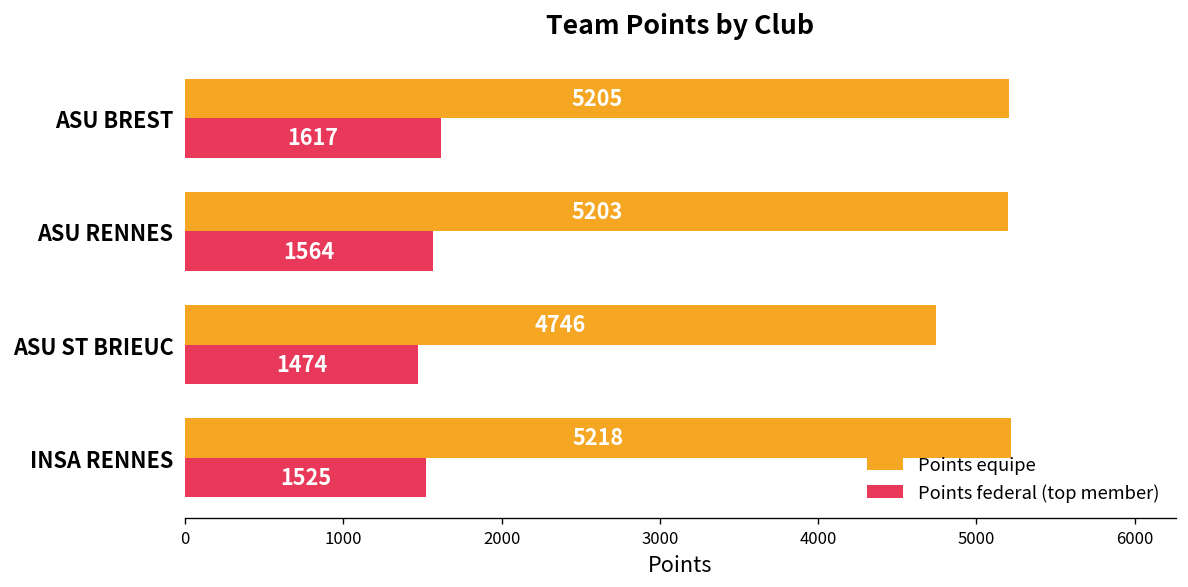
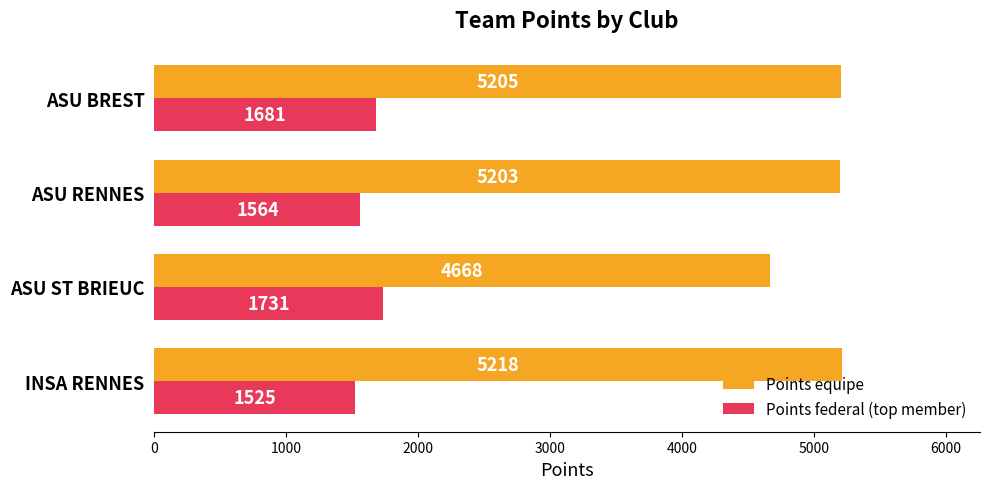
  {
    "Points equipe": {
      "ASU BREST": 5205,
      "ASU RENNES": 5203,
-     "ASU ST BRIEUC": 4746,
+     "ASU ST BRIEUC": 4668,
      "INSA RENNES": 5218
    },
    "Points federal (top member)": {
-     "ASU BREST": 1617,
+     "ASU BREST": 1681,
      "ASU RENNES": 1564,
-     "ASU ST BRIEUC": 1474,
+     "ASU ST BRIEUC": 1731,
      "INSA RENNES": 1525
    }
  }
